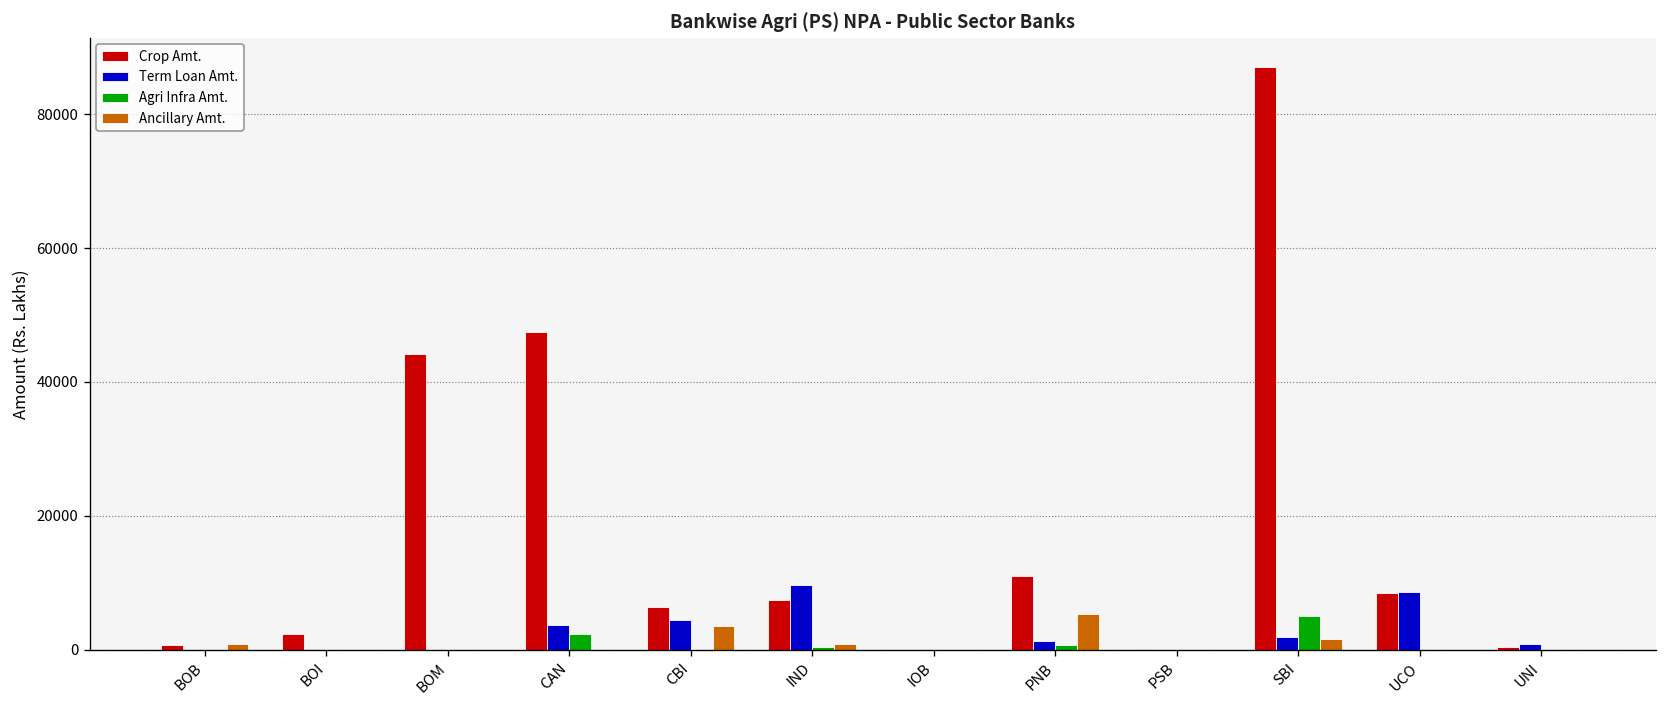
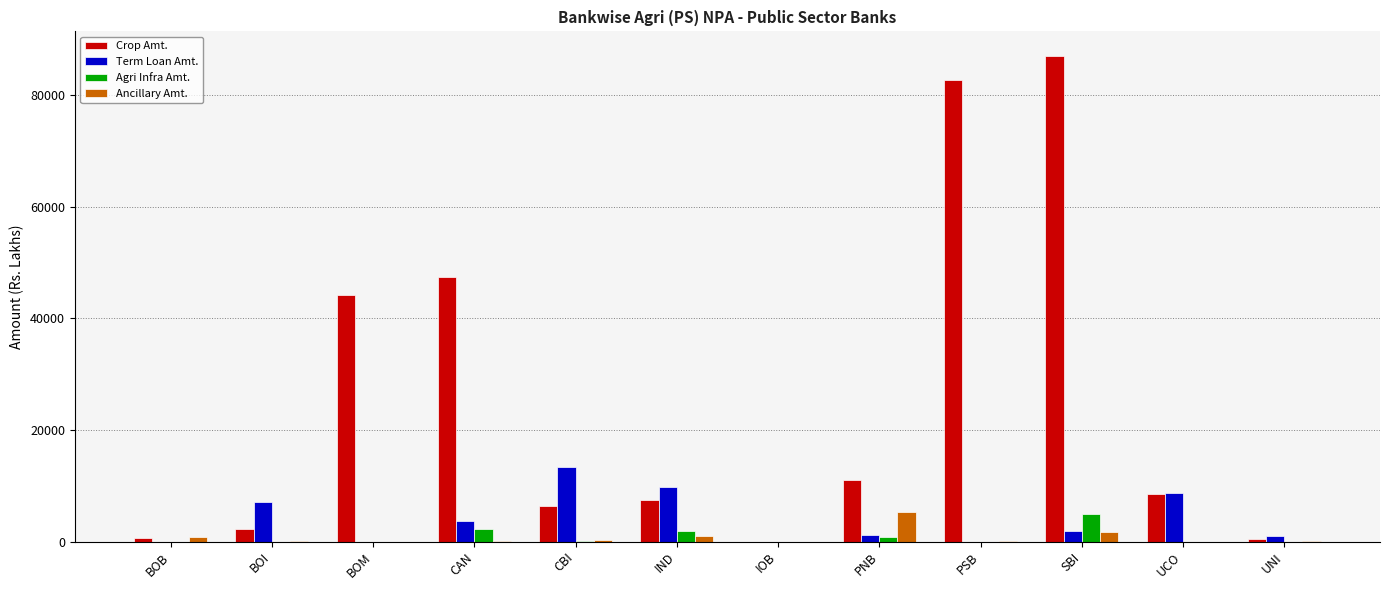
  {
    "Crop Amt.": {
      "BOB": 1000,
      "BOI": 2000,
      "BOM": 44000,
      "CAN": 47000,
      "CBI": 6000,
      "IND": 7000,
      "IOB": 0,
      "PNB": 11000,
-     "PSB": 0,
+     "PSB": 83000,
      "SBI": 87000,
      "UCO": 8000,
      "UNI": 1000
    },
    "Term Loan Amt.": {
      "BOB": 0,
-     "BOI": 0,
+     "BOI": 7000,
      "CAN": 4000,
-     "CBI": 4000,
+     "CBI": 13000,
      "IND": 10000,
      "IOB": 0,
      "PNB": 1000,
      "PSB": 0,
      "SBI": 2000,
      "UCO": 9000,
      "UNI": 1000
    },
    "Agri Infra Amt.": {
      "BOB": 0,
      "BOI": 0,
      "BOM": 0,
      "CAN": 2000,
-     "IND": 0,
+     "IND": 2000,
      "IOB": 0,
      "PNB": 1000,
      "PSB": 0,
      "SBI": 5000,
      "UCO": 0,
      "UNI": 0
    },
    "Ancillary Amt.": {
      "BOB": 1000,
      "BOM": 0,
-     "CBI": 4000,
+     "CBI": 0,
      "IND": 1000,
      "IOB": 0,
      "PNB": 5000,
      "SBI": 2000
    }
  }
